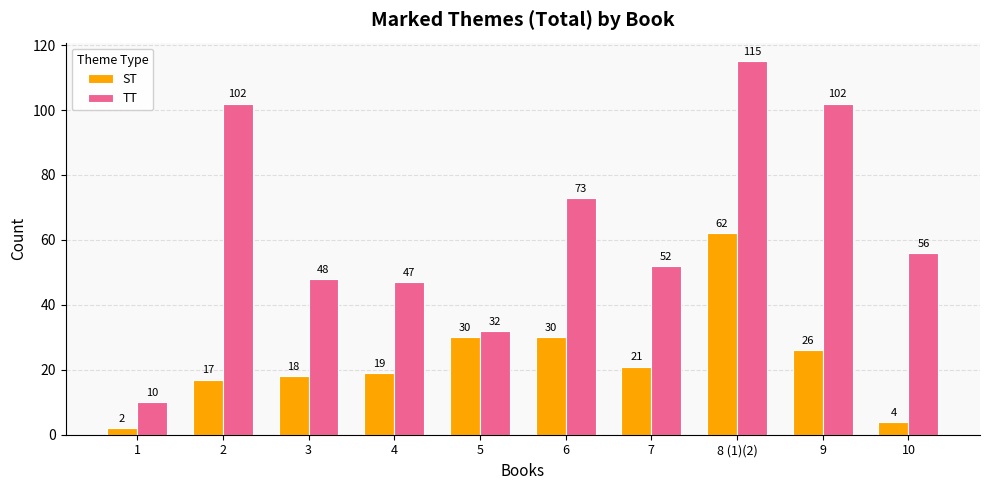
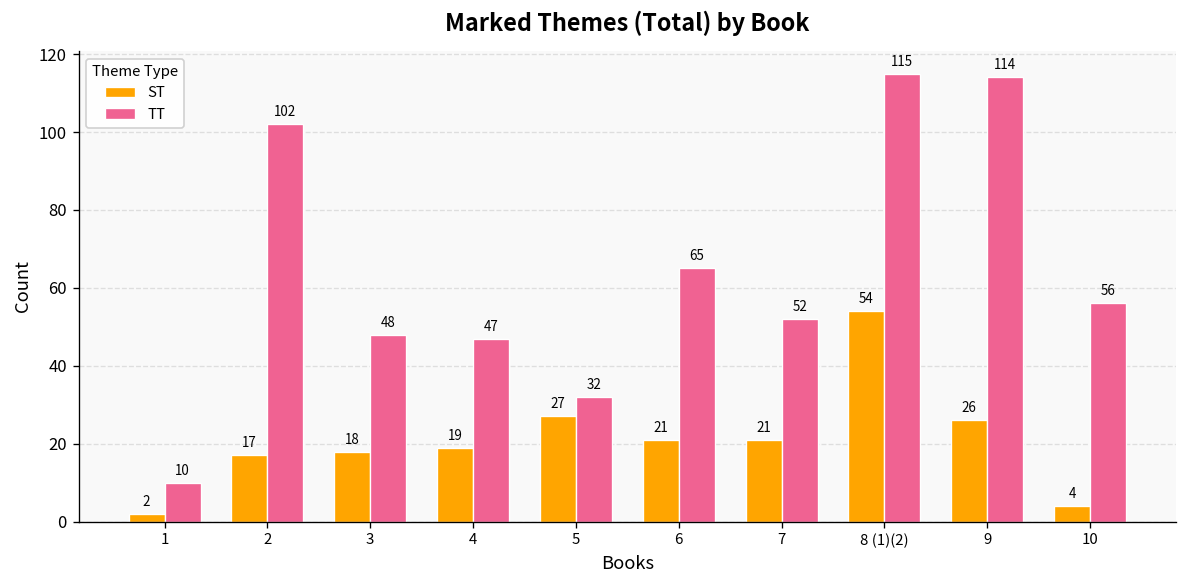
  {
    "ST": {
      "1": 2,
      "2": 17,
      "3": 18,
      "4": 19,
-     "5": 30,
-     "6": 30,
+     "5": 27,
+     "6": 21,
      "7": 21,
-     "8 (1)(2)": 62,
+     "8 (1)(2)": 54,
      "9": 26,
      "10": 4
    },
    "TT": {
      "1": 10,
      "2": 102,
      "3": 48,
      "4": 47,
      "5": 32,
-     "6": 73,
+     "6": 65,
      "7": 52,
      "8 (1)(2)": 115,
-     "9": 102,
+     "9": 114,
      "10": 56
    }
  }
